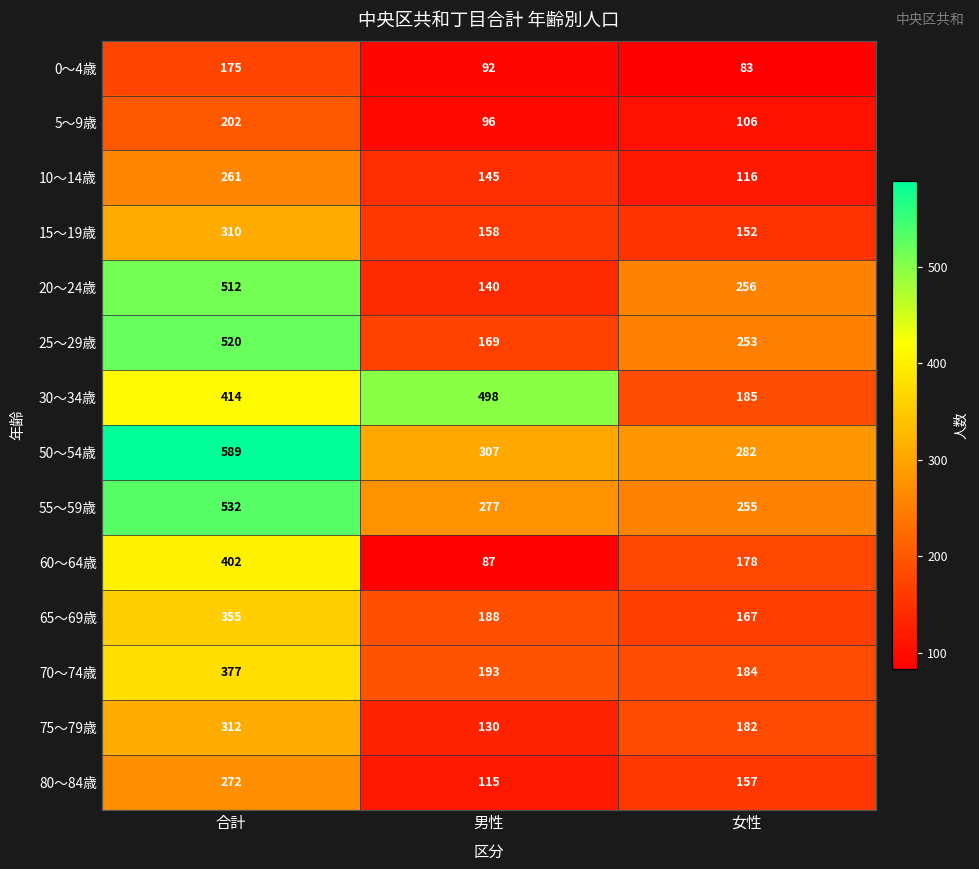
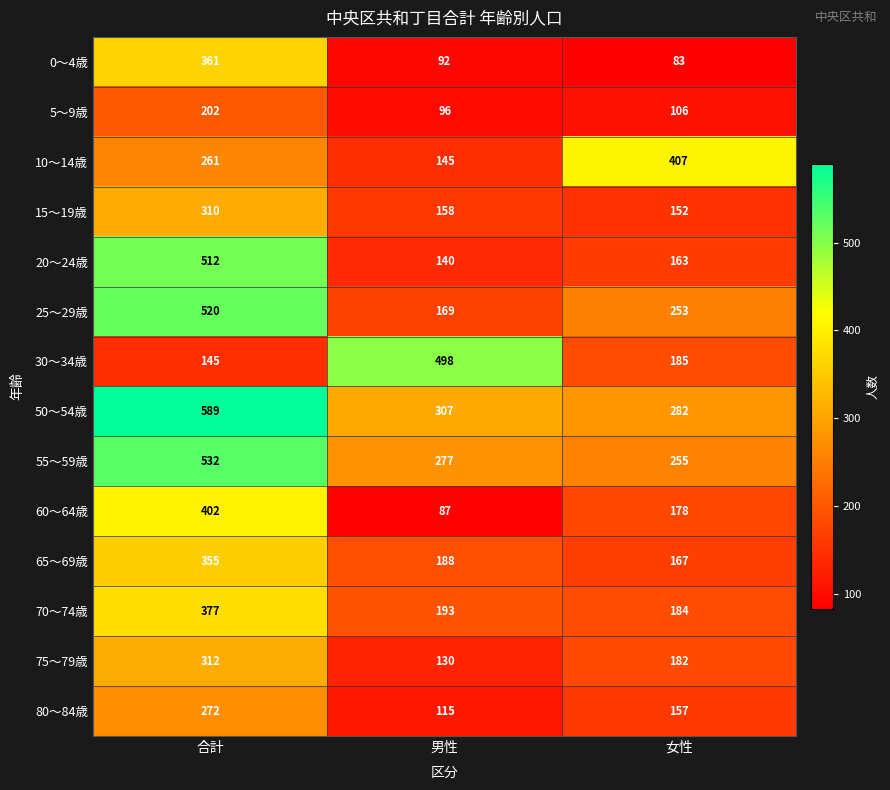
  {
    "0～4歳": {
-     "合計": 175,
+     "合計": 361,
      "男性": 92,
      "女性": 83
    },
    "5～9歳": {
      "合計": 202,
      "男性": 96,
      "女性": 106
    },
    "10～14歳": {
      "合計": 261,
      "男性": 145,
-     "女性": 116
+     "女性": 407
    },
    "15～19歳": {
      "合計": 310,
      "男性": 158,
      "女性": 152
    },
    "20～24歳": {
      "合計": 512,
      "男性": 140,
-     "女性": 256
+     "女性": 163
    },
    "25～29歳": {
      "合計": 520,
      "男性": 169,
      "女性": 253
    },
    "30～34歳": {
-     "合計": 414,
+     "合計": 145,
      "男性": 498,
      "女性": 185
    },
    "50～54歳": {
      "合計": 589,
      "男性": 307,
      "女性": 282
    },
    "55～59歳": {
      "合計": 532,
      "男性": 277,
      "女性": 255
    },
    "60～64歳": {
      "合計": 402,
      "男性": 87,
      "女性": 178
    },
    "65～69歳": {
      "合計": 355,
      "男性": 188,
      "女性": 167
    },
    "70～74歳": {
      "合計": 377,
      "男性": 193,
      "女性": 184
    },
    "75～79歳": {
      "合計": 312,
      "男性": 130,
      "女性": 182
    },
    "80～84歳": {
      "合計": 272,
      "男性": 115,
      "女性": 157
    }
  }
